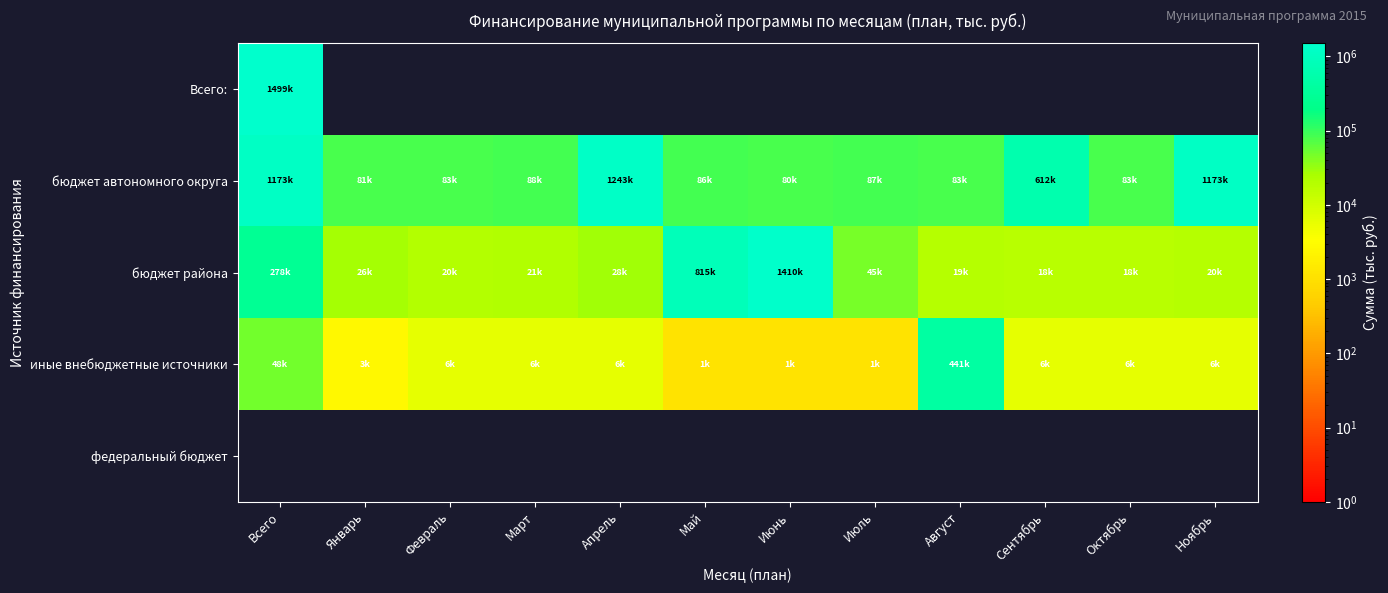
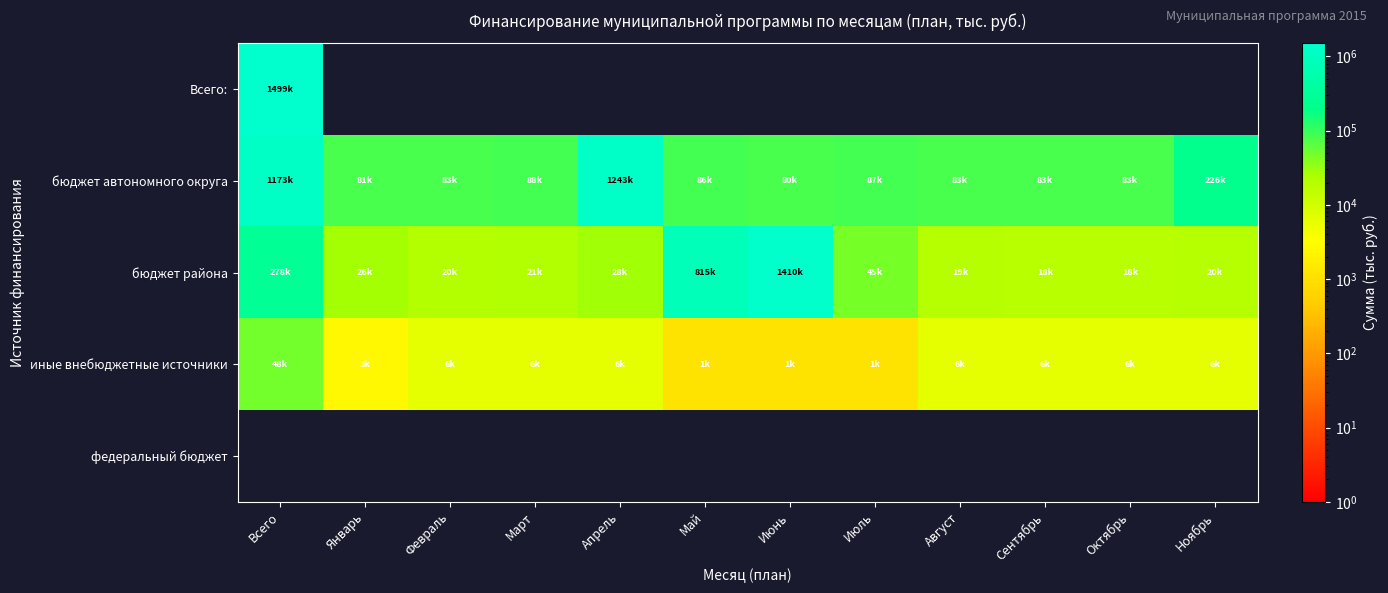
  {
    "Всего:": {
      "Всего": "1499k"
    },
    "бюджет автономного округа": {
      "Всего": "1173k",
      "Январь": "81k",
      "Февраль": "83k",
      "Март": "88k",
      "Апрель": "1243k",
      "Май": "86k",
      "Июнь": "80k",
      "Июль": "87k",
      "Август": "83k",
-     "Сентябрь": "612k",
+     "Сентябрь": "83k",
      "Октябрь": "83k",
-     "Ноябрь": "1173k"
+     "Ноябрь": "226k"
    },
    "бюджет района": {
      "Всего": "278k",
      "Январь": "26k",
      "Февраль": "20k",
      "Март": "21k",
      "Апрель": "28k",
      "Май": "815k",
      "Июнь": "1410k",
      "Июль": "45k",
      "Август": "19k",
      "Сентябрь": "18k",
      "Октябрь": "18k",
      "Ноябрь": "20k"
    },
    "иные внебюджетные источники": {
      "Всего": "48k",
      "Январь": "3k",
      "Февраль": "6k",
      "Март": "6k",
      "Апрель": "6k",
      "Май": "1k",
      "Июнь": "1k",
      "Июль": "1k",
-     "Август": "441k",
+     "Август": "6k",
      "Сентябрь": "6k",
      "Октябрь": "6k",
      "Ноябрь": "6k"
    }
  }
